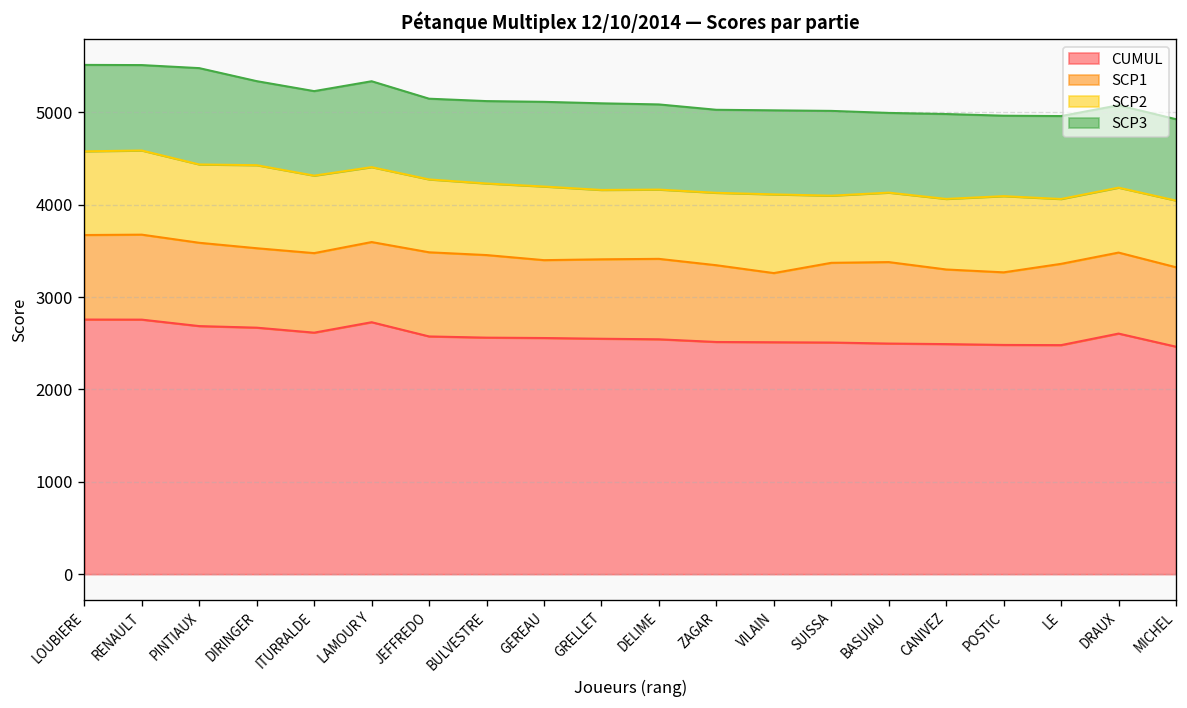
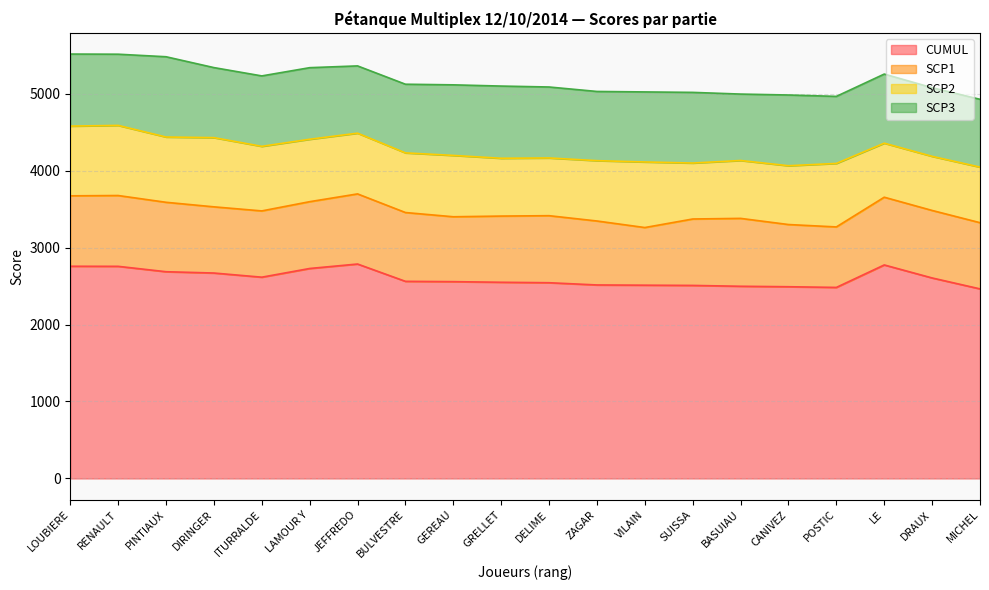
  {
    "CUMUL": {
      "LOUBIERE": 2800,
      "RENAULT": 2800,
      "PINTIAUX": 2700,
      "DIRINGER": 2700,
      "ITURRALDE": 2600,
      "LAMOUR Y": 2700,
-     "JEFFREDO": 2600,
+     "JEFFREDO": 2800,
      "BULVESTRE": 2600,
      "GEREAU": 2600,
      "GRELLET": 2500,
      "DELIME": 2500,
      "ZAGAR": 2500,
      "VILAIN": 2500,
      "SUISSA": 2500,
      "BASUIAU": 2500,
      "CANIVEZ": 2500,
      "POSTIC": 2500,
-     "LE": 2500,
+     "LE": 2800,
      "DRAUX": 2600,
      "MICHEL": 2500
    },
    "SCP3": {
      "LOUBIERE": 900,
      "RENAULT": 900,
      "PINTIAUX": 1000,
      "DIRINGER": 900,
      "ITURRALDE": 900,
      "LAMOUR Y": 900,
      "JEFFREDO": 900,
      "BULVESTRE": 900,
      "GEREAU": 900,
      "GRELLET": 900,
      "DELIME": 900,
      "ZAGAR": 900,
      "VILAIN": 900,
      "SUISSA": 900,
      "BASUIAU": 900,
      "CANIVEZ": 900,
      "POSTIC": 900,
      "LE": 900,
      "MICHEL": 900
    }
  }
